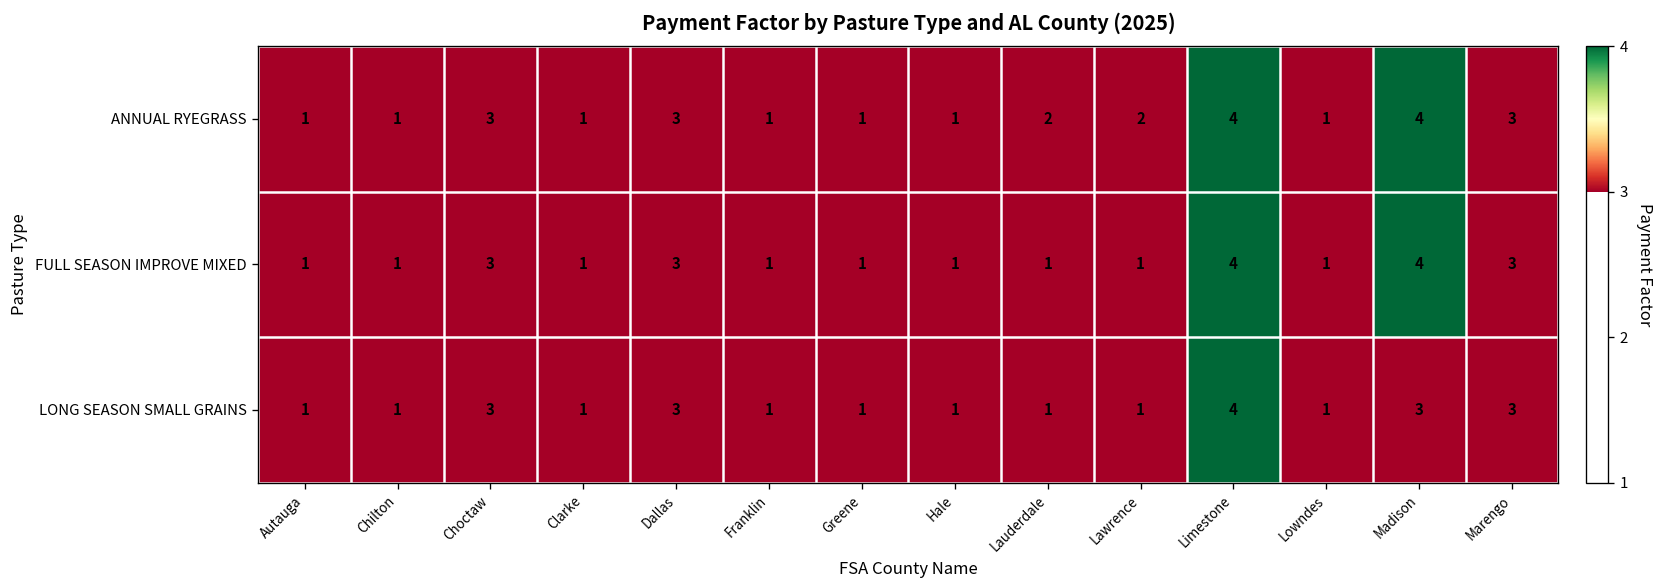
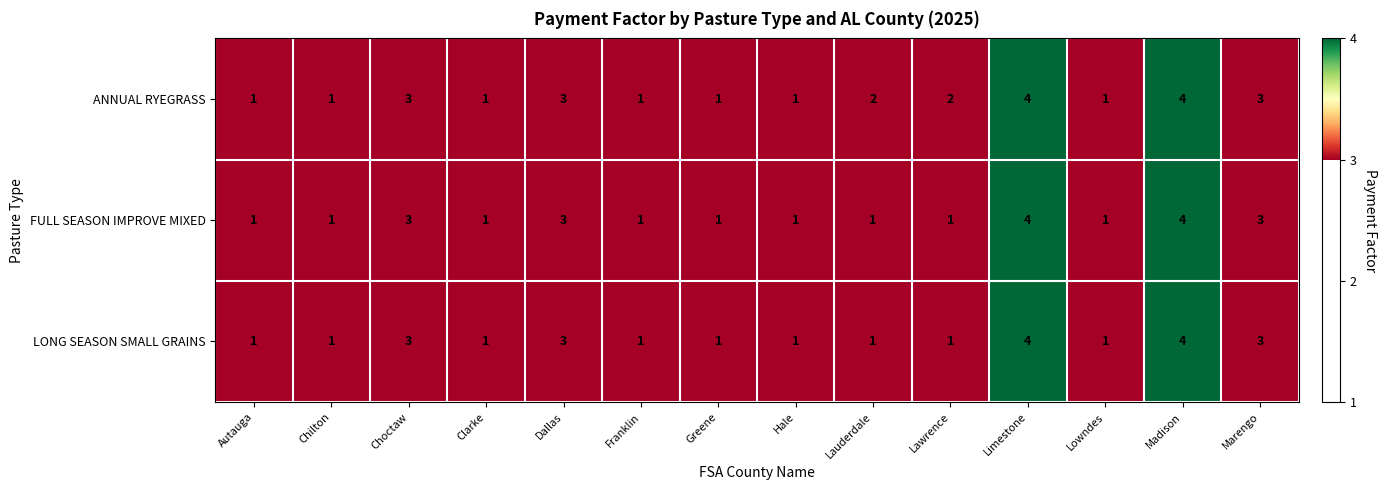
  {
    "ANNUAL RYEGRASS": {
      "Autauga": 1,
      "Chilton": 1,
      "Choctaw": 3,
      "Clarke": 1,
      "Dallas": 3,
      "Franklin": 1,
      "Greene": 1,
      "Hale": 1,
      "Lauderdale": 2,
      "Lawrence": 2,
      "Limestone": 4,
      "Lowndes": 1,
      "Madison": 4,
      "Marengo": 3
    },
    "FULL SEASON IMPROVE MIXED": {
      "Autauga": 1,
      "Chilton": 1,
      "Choctaw": 3,
      "Clarke": 1,
      "Dallas": 3,
      "Franklin": 1,
      "Greene": 1,
      "Hale": 1,
      "Lauderdale": 1,
      "Lawrence": 1,
      "Limestone": 4,
      "Lowndes": 1,
      "Madison": 4,
      "Marengo": 3
    },
    "LONG SEASON SMALL GRAINS": {
      "Autauga": 1,
      "Chilton": 1,
      "Choctaw": 3,
      "Clarke": 1,
      "Dallas": 3,
      "Franklin": 1,
      "Greene": 1,
      "Hale": 1,
      "Lauderdale": 1,
      "Lawrence": 1,
      "Limestone": 4,
      "Lowndes": 1,
-     "Madison": 3,
+     "Madison": 4,
      "Marengo": 3
    }
  }
